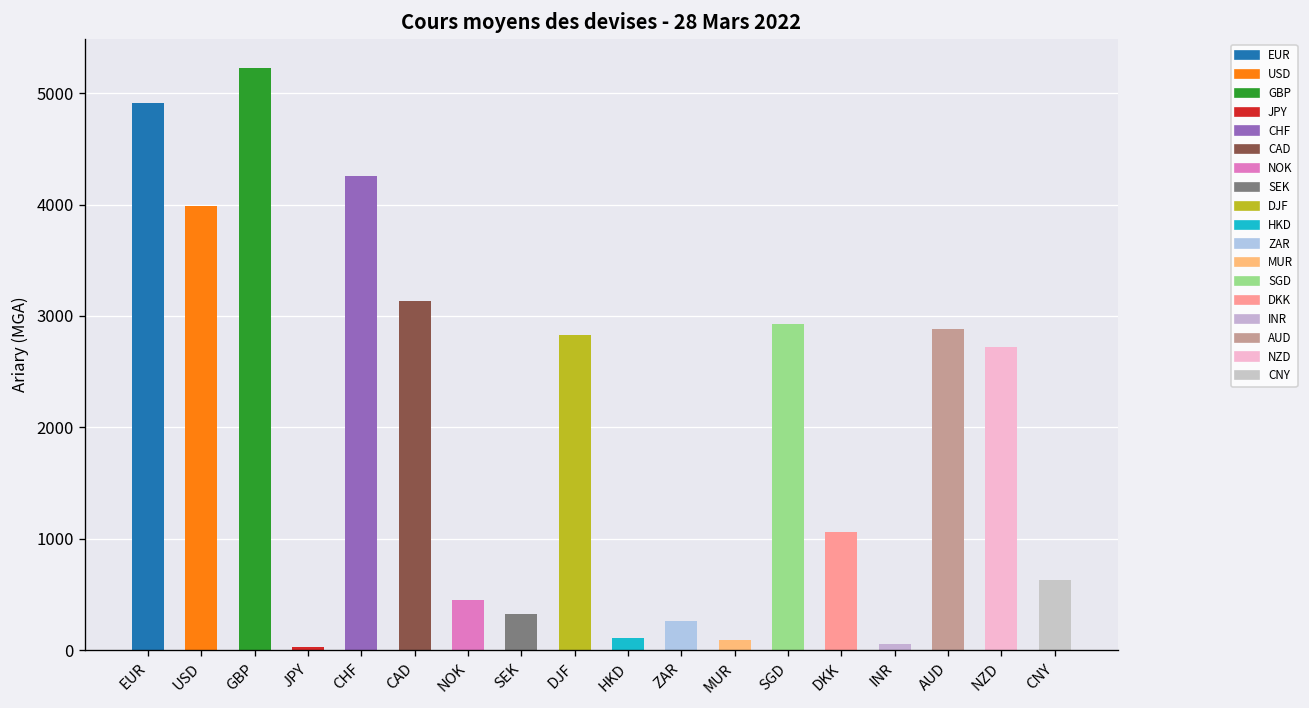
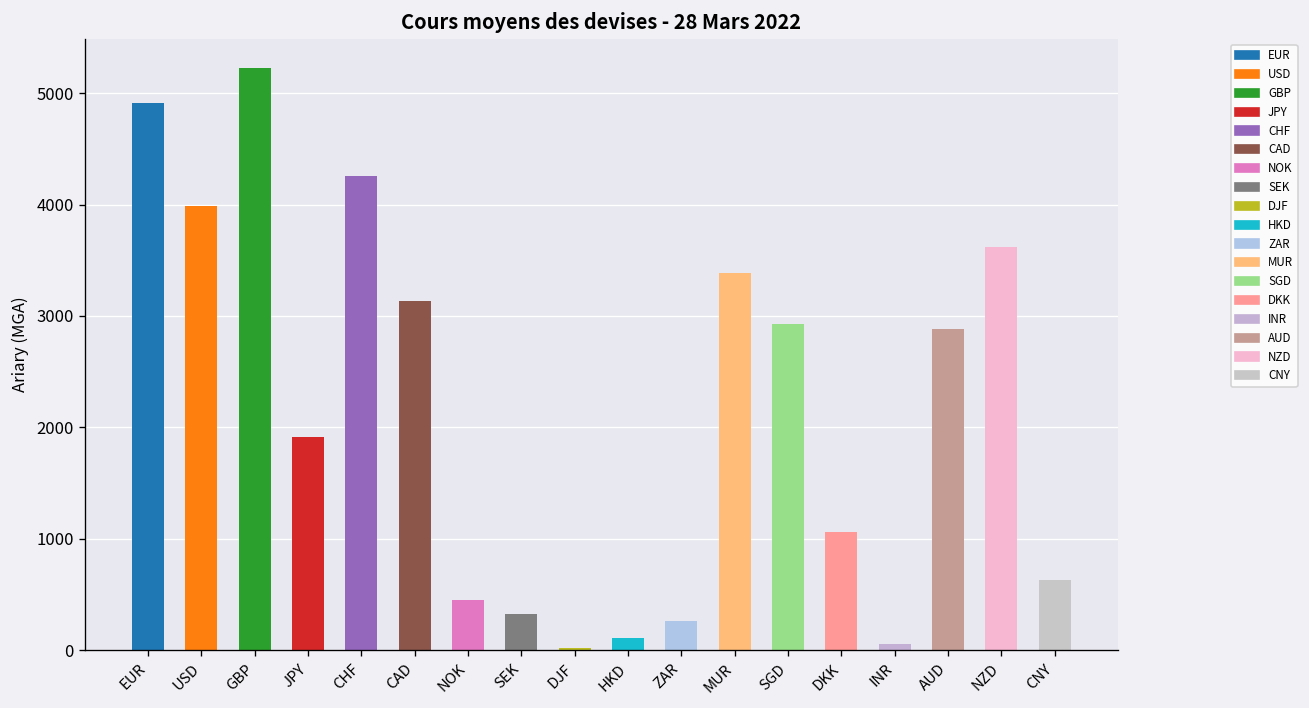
  {
    "EUR": 4900,
    "USD": 4000,
    "GBP": 5200,
-   "JPY": 0,
+   "JPY": 1900,
    "CHF": 4300,
    "CAD": 3100,
    "NOK": 400,
    "SEK": 300,
-   "DJF": 2800,
+   "DJF": 0,
    "HKD": 100,
    "ZAR": 300,
-   "MUR": 100,
+   "MUR": 3400,
    "SGD": 2900,
    "DKK": 1100,
    "INR": 100,
    "AUD": 2900,
-   "NZD": 2700,
+   "NZD": 3600,
    "CNY": 600
  }
